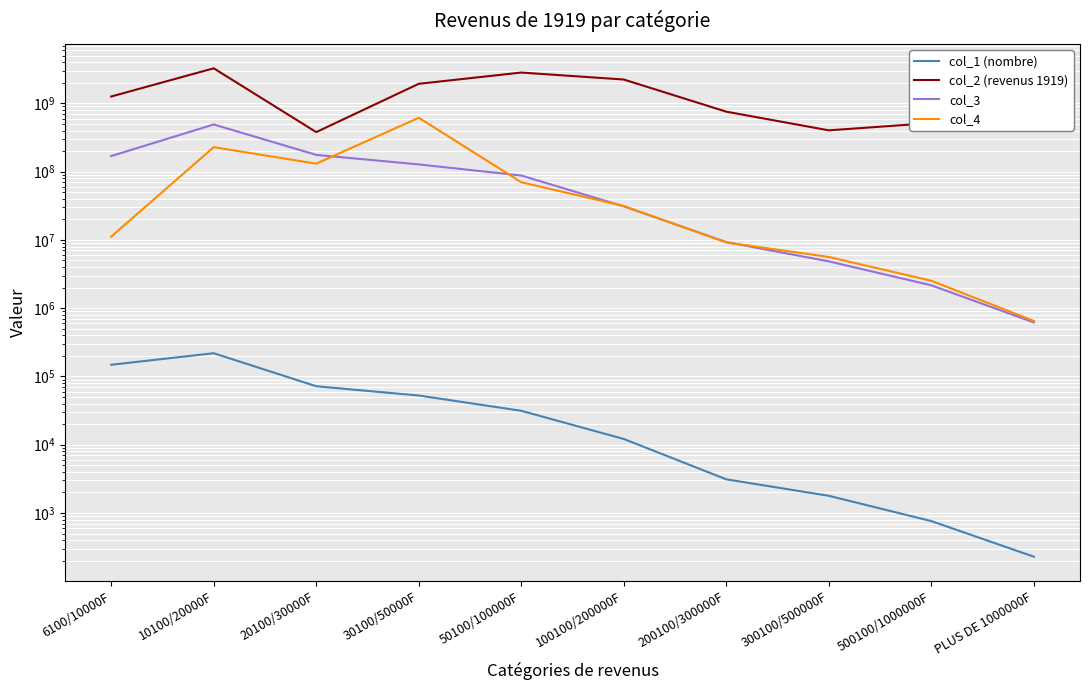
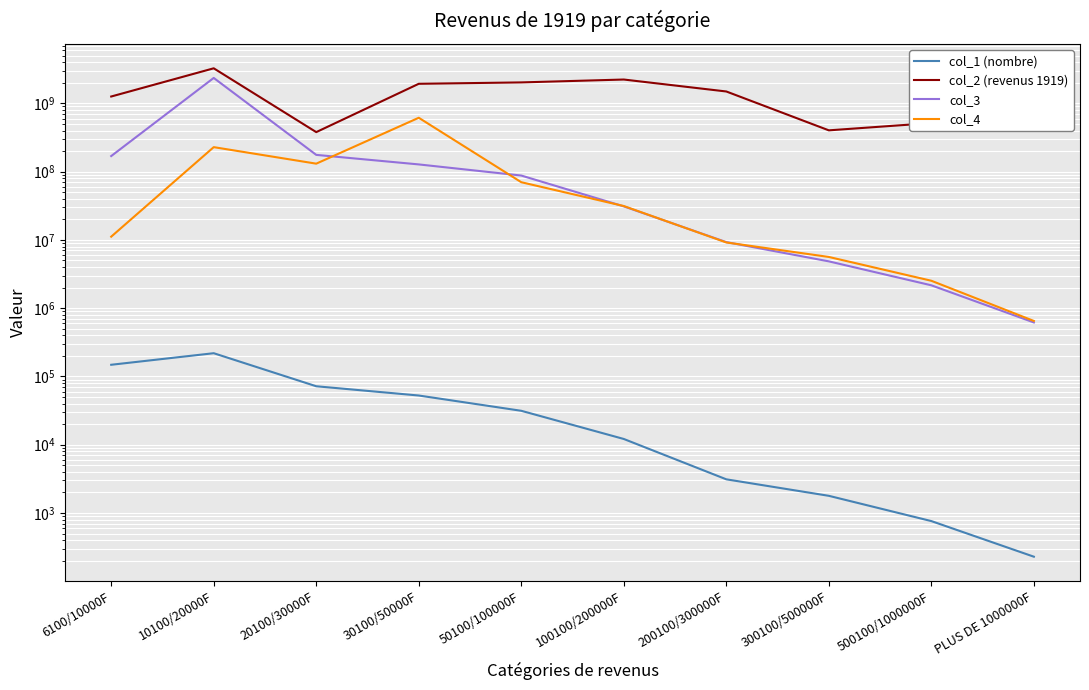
  {
    "col_1 (nombre)": {
      "6100/10000F": 150000,
      "10100/20000F": 220000,
      "20100/30000F": 70000,
      "30100/50000F": 50000,
      "50100/100000F": 30000,
      "100100/200000F": 12000,
      "200100/300000F": 3000,
      "300100/500000F": 1800,
      "500100/1000000F": 800,
      "PLUS DE 1000000F": 230
    },
    "col_2 (revenus 1919)": {
      "6100/10000F": 1300000000,
      "10100/20000F": 3000000000,
      "20100/30000F": 400000000,
      "30100/50000F": 1900000000,
-     "50100/100000F": 2800000000,
+     "50100/100000F": 2000000000,
      "100100/200000F": 2200000000,
-     "200100/300000F": 800000000,
+     "200100/300000F": 1500000000,
      "300100/500000F": 400000000
    },
    "col_3": {
      "6100/10000F": 170000000,
-     "10100/20000F": 500000000,
+     "10100/20000F": 2400000000,
      "20100/30000F": 180000000,
      "30100/50000F": 130000000,
      "50100/100000F": 90000000,
      "300100/500000F": 5000000,
      "500100/1000000F": 2200000
    },
    "col_4": {
      "6100/10000F": 11000000,
      "10100/20000F": 230000000,
      "20100/30000F": 130000000,
      "30100/50000F": 600000000,
      "50100/100000F": 70000000,
      "300100/500000F": 6000000,
      "500100/1000000F": 2500000
    }
  }
